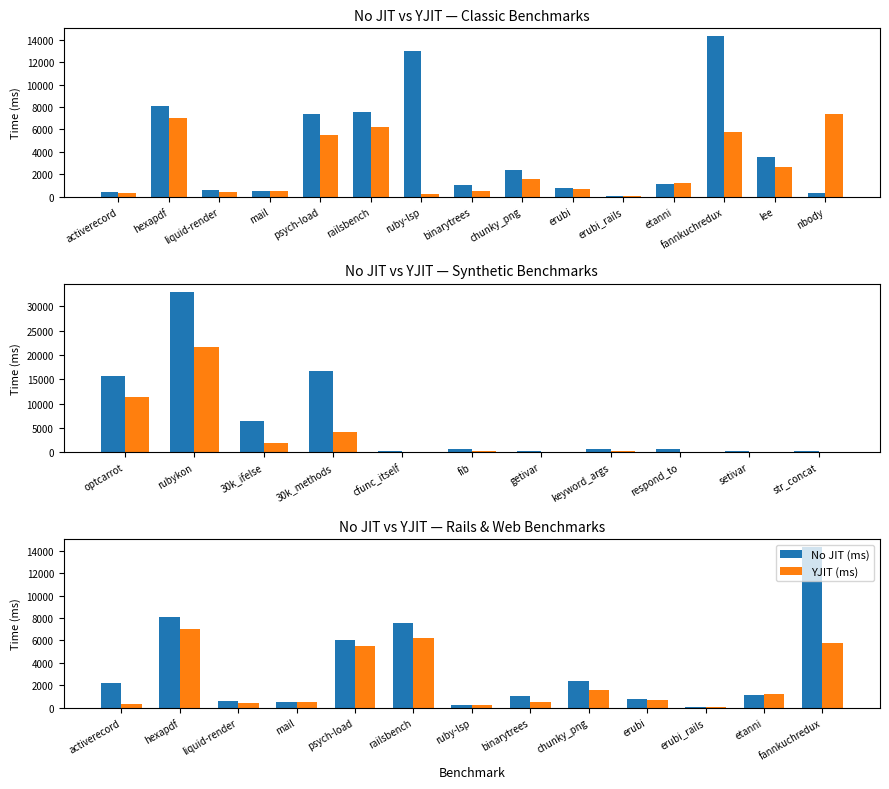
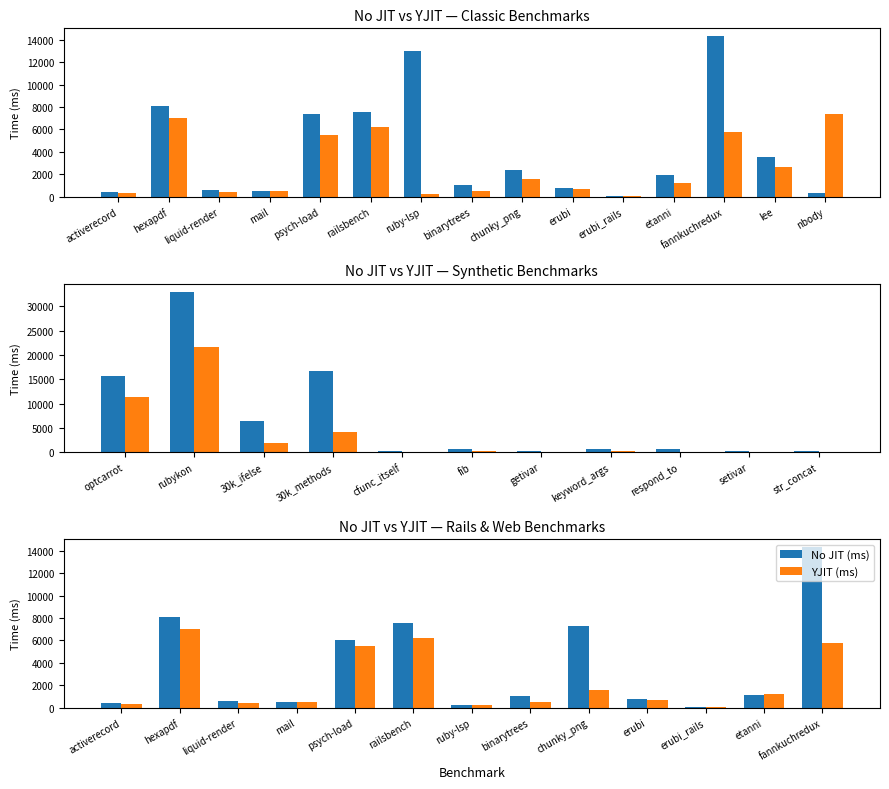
  {
    "No JIT vs YJIT — Classic Benchmarks": {
      "No JIT (ms)": {
        "activerecord": 400,
        "hexapdf": 8100,
        "liquid-render": 600,
        "mail": 500,
        "psych-load": 7400,
        "railsbench": 7600,
        "ruby-lsp": 13000,
        "binarytrees": 1000,
        "chunky_png": 2400,
        "erubi": 800,
-       "etanni": 1200,
+       "etanni": 2000,
        "fannkuchredux": 14300,
        "lee": 3500,
        "nbody": 300
      },
      "YJIT (ms)": {
        "activerecord": 300,
        "hexapdf": 7000,
        "liquid-render": 400,
        "mail": 500,
        "psych-load": 5500,
        "railsbench": 6200,
        "binarytrees": 500,
        "chunky_png": 1600,
        "erubi": 700,
        "etanni": 1200,
        "fannkuchredux": 5800,
        "lee": 2600,
        "nbody": 7300
      }
    },
    "No JIT vs YJIT — Synthetic Benchmarks": {
      "No JIT (ms)": {
        "optcarrot": 16000,
        "rubykon": 33000,
        "30k_ifelse": 6000,
        "30k_methods": 17000,
        "fib": 1000,
        "keyword_args": 1000,
        "respond_to": 1000
      },
      "YJIT (ms)": {
        "optcarrot": 11000,
        "rubykon": 22000,
        "30k_ifelse": 2000,
        "30k_methods": 4000
      }
    },
    "No JIT vs YJIT — Rails & Web Benchmarks": {
      "No JIT (ms)": {
-       "activerecord": 2200,
+       "activerecord": 400,
        "hexapdf": 8100,
        "liquid-render": 600,
        "mail": 500,
        "psych-load": 6100,
        "railsbench": 7600,
        "binarytrees": 1000,
-       "chunky_png": 2400,
+       "chunky_png": 7300,
        "erubi": 800,
        "etanni": 1200
      },
      "YJIT (ms)": {
        "activerecord": 300,
        "hexapdf": 7000,
        "liquid-render": 400,
        "mail": 500,
        "psych-load": 5500,
        "railsbench": 6200,
        "binarytrees": 500,
        "chunky_png": 1600,
        "erubi": 700,
        "etanni": 1200,
        "fannkuchredux": 5800
      }
    }
  }
